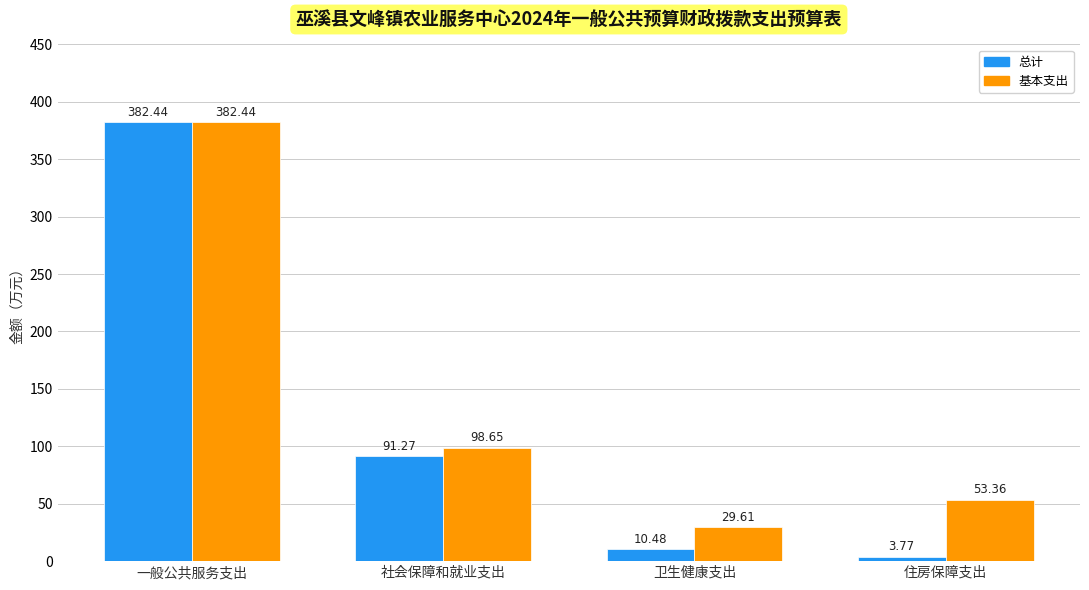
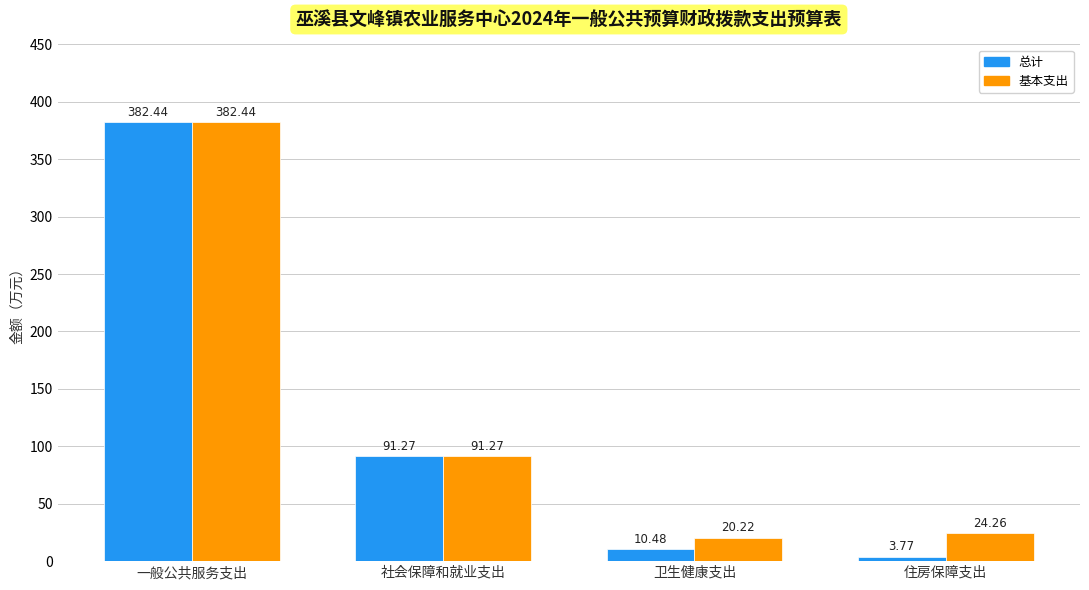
  {
    "总计": {
      "一般公共服务支出": 382.44,
      "社会保障和就业支出": 91.27,
      "卫生健康支出": 10.48,
      "住房保障支出": 3.77
    },
    "基本支出": {
      "一般公共服务支出": 382.44,
-     "社会保障和就业支出": 98.65,
-     "卫生健康支出": 29.61,
-     "住房保障支出": 53.36
+     "社会保障和就业支出": 91.27,
+     "卫生健康支出": 20.22,
+     "住房保障支出": 24.26
    }
  }
